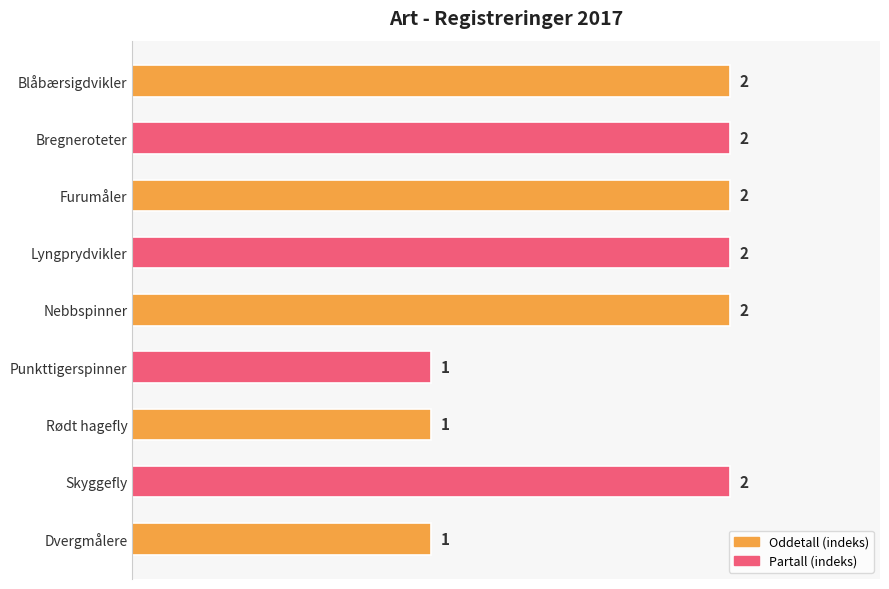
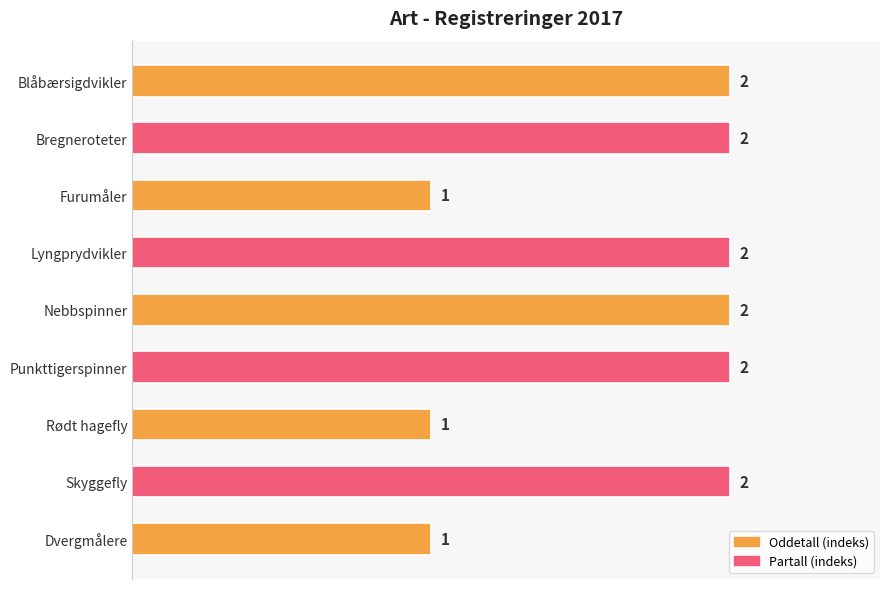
  {
    "Blåbærsigdvikler": 2,
    "Bregneroteter": 2,
-   "Furumåler": 2,
+   "Furumåler": 1,
    "Lyngprydvikler": 2,
    "Nebbspinner": 2,
-   "Punkttigerspinner": 1,
+   "Punkttigerspinner": 2,
    "Rødt hagefly": 1,
    "Skyggefly": 2,
    "Dvergmålere": 1
  }
